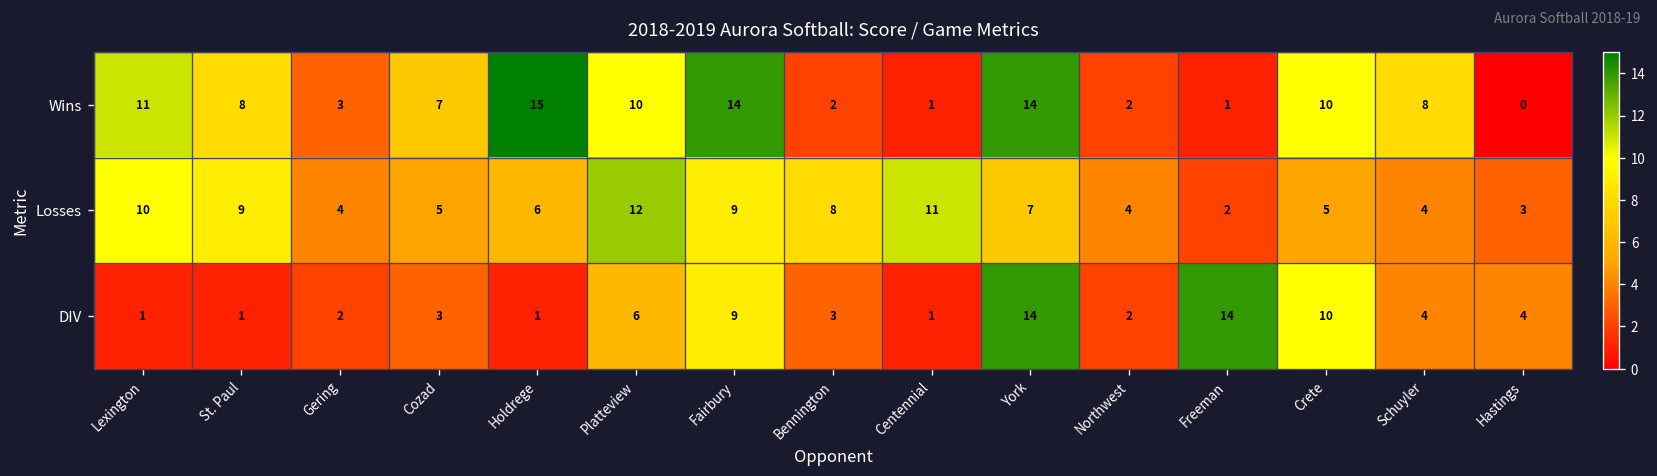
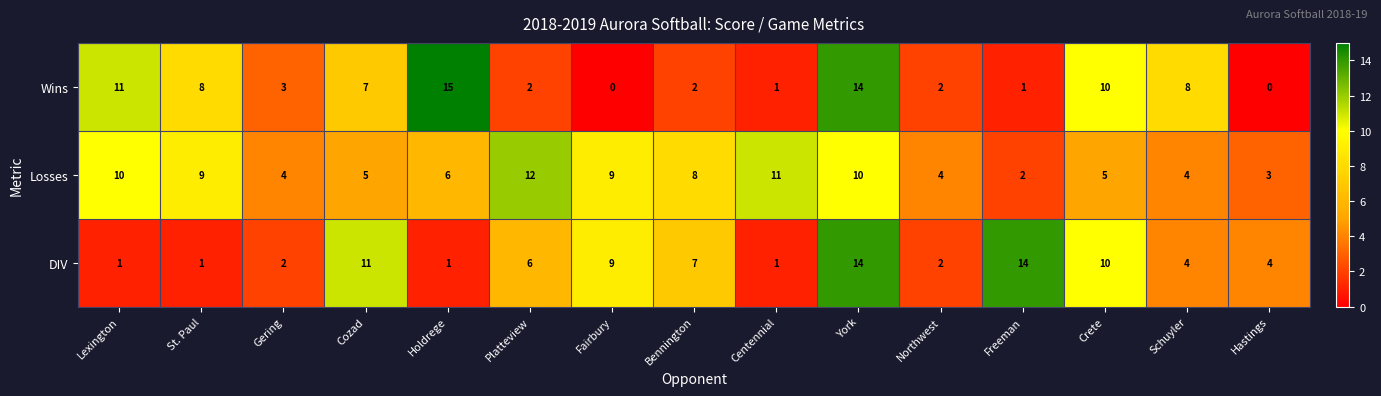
  {
    "Wins": {
      "Lexington": 11,
      "St. Paul": 8,
      "Gering": 3,
      "Cozad": 7,
      "Holdrege": 15,
-     "Platteview": 10,
-     "Fairbury": 14,
+     "Platteview": 2,
+     "Fairbury": 0,
      "Bennington": 2,
      "Centennial": 1,
      "York": 14,
      "Northwest": 2,
      "Freeman": 1,
      "Crete": 10,
      "Schuyler": 8,
      "Hastings": 0
    },
    "Losses": {
      "Lexington": 10,
      "St. Paul": 9,
      "Gering": 4,
      "Cozad": 5,
      "Holdrege": 6,
      "Platteview": 12,
      "Fairbury": 9,
      "Bennington": 8,
      "Centennial": 11,
-     "York": 7,
+     "York": 10,
      "Northwest": 4,
      "Freeman": 2,
      "Crete": 5,
      "Schuyler": 4,
      "Hastings": 3
    },
    "DIV": {
      "Lexington": 1,
      "St. Paul": 1,
      "Gering": 2,
-     "Cozad": 3,
+     "Cozad": 11,
      "Holdrege": 1,
      "Platteview": 6,
      "Fairbury": 9,
-     "Bennington": 3,
+     "Bennington": 7,
      "Centennial": 1,
      "York": 14,
      "Northwest": 2,
      "Freeman": 14,
      "Crete": 10,
      "Schuyler": 4,
      "Hastings": 4
    }
  }
